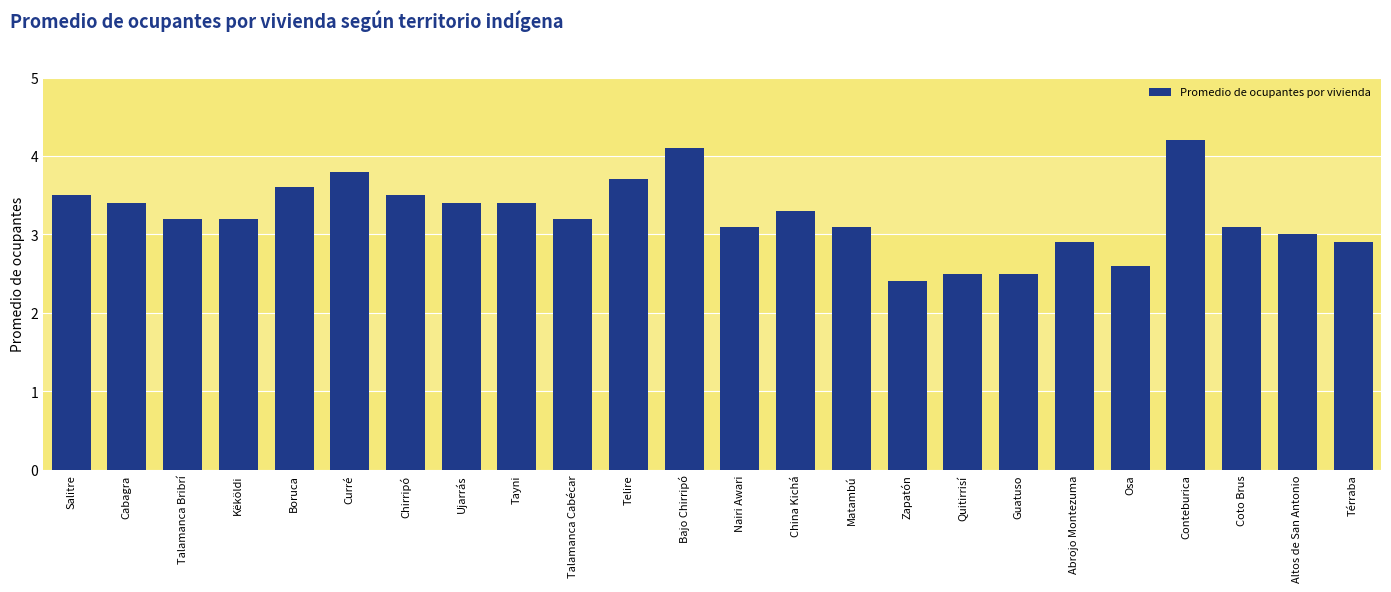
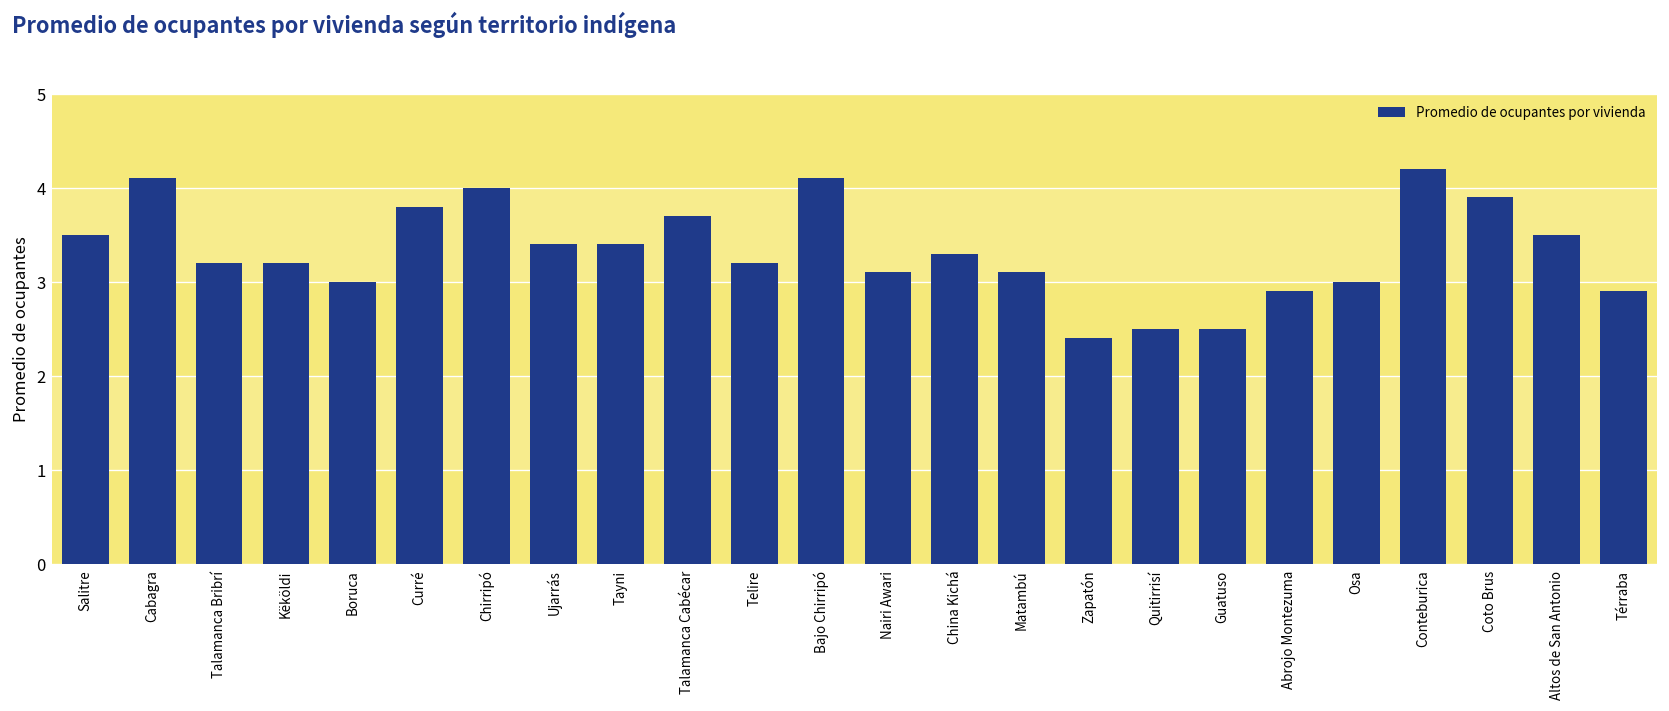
  {
    "Salitre": 3.5,
-   "Cabagra": 3.4,
+   "Cabagra": 4.1,
    "Talamanca Bribrí": 3.2,
    "Këköldi": 3.2,
-   "Boruca": 3.6,
+   "Boruca": 3.0,
    "Curré": 3.8,
-   "Chirripó": 3.5,
+   "Chirripó": 4.0,
    "Ujarrás": 3.4,
    "Tayni": 3.4,
-   "Talamanca Cabécar": 3.2,
-   "Telire": 3.7,
+   "Talamanca Cabécar": 3.7,
+   "Telire": 3.2,
    "Bajo Chirripó": 4.1,
    "Nairi Awari": 3.1,
    "China Kichá": 3.3,
    "Matambú": 3.1,
    "Zapatón": 2.4,
    "Quitirrisí": 2.5,
    "Guatuso": 2.5,
    "Abrojo Montezuma": 2.9,
-   "Osa": 2.6,
+   "Osa": 3.0,
    "Conteburica": 4.2,
-   "Coto Brus": 3.1,
-   "Altos de San Antonio": 3.0,
+   "Coto Brus": 3.9,
+   "Altos de San Antonio": 3.5,
    "Térraba": 2.9
  }
